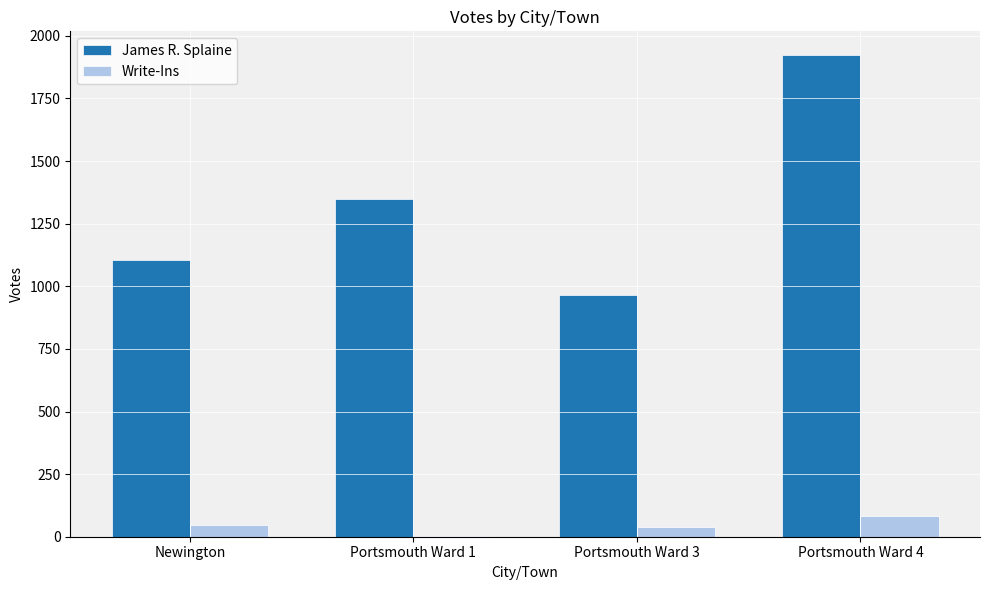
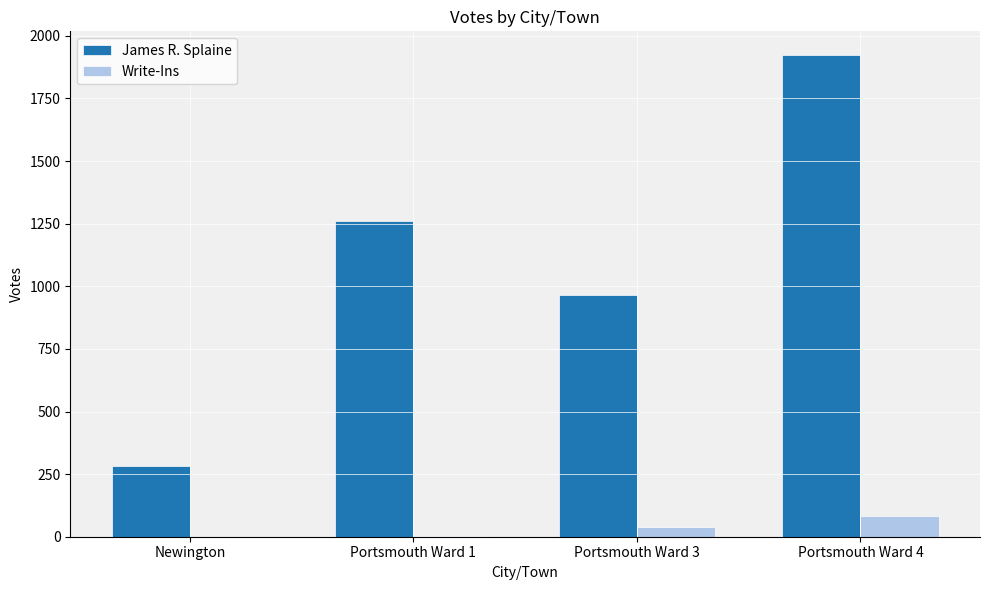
  {
    "James R. Splaine": {
-     "Newington": 1110,
-     "Portsmouth Ward 1": 1350,
+     "Newington": 280,
+     "Portsmouth Ward 1": 1260,
      "Portsmouth Ward 3": 970,
      "Portsmouth Ward 4": 1920
    },
    "Write-Ins": {
-     "Newington": 50,
+     "Newington": 0,
      "Portsmouth Ward 3": 40,
      "Portsmouth Ward 4": 80
    }
  }
